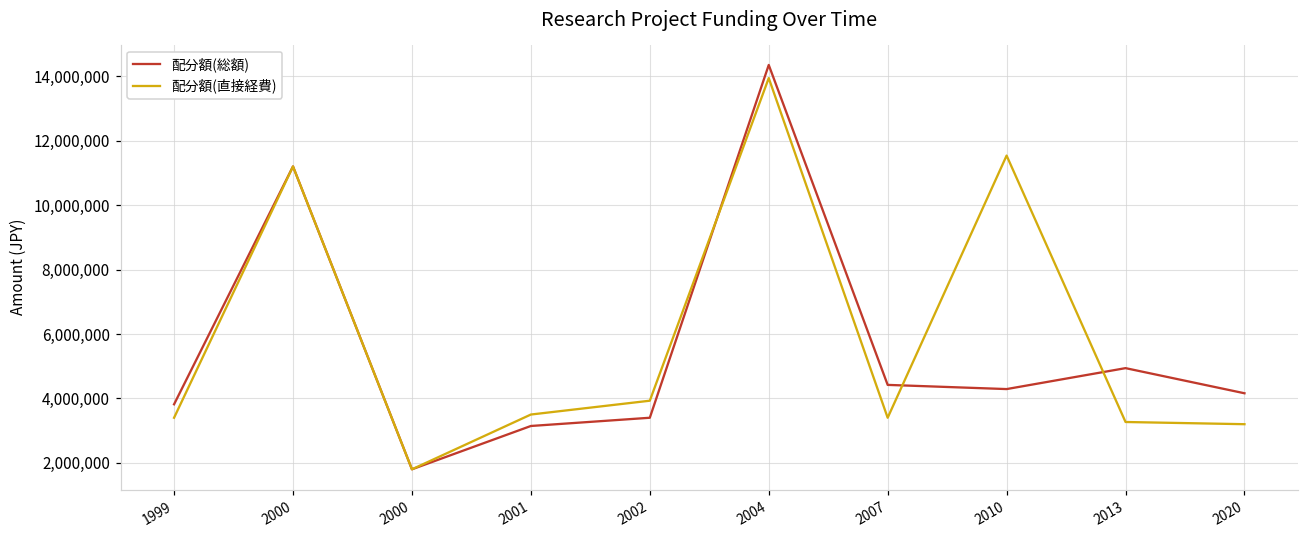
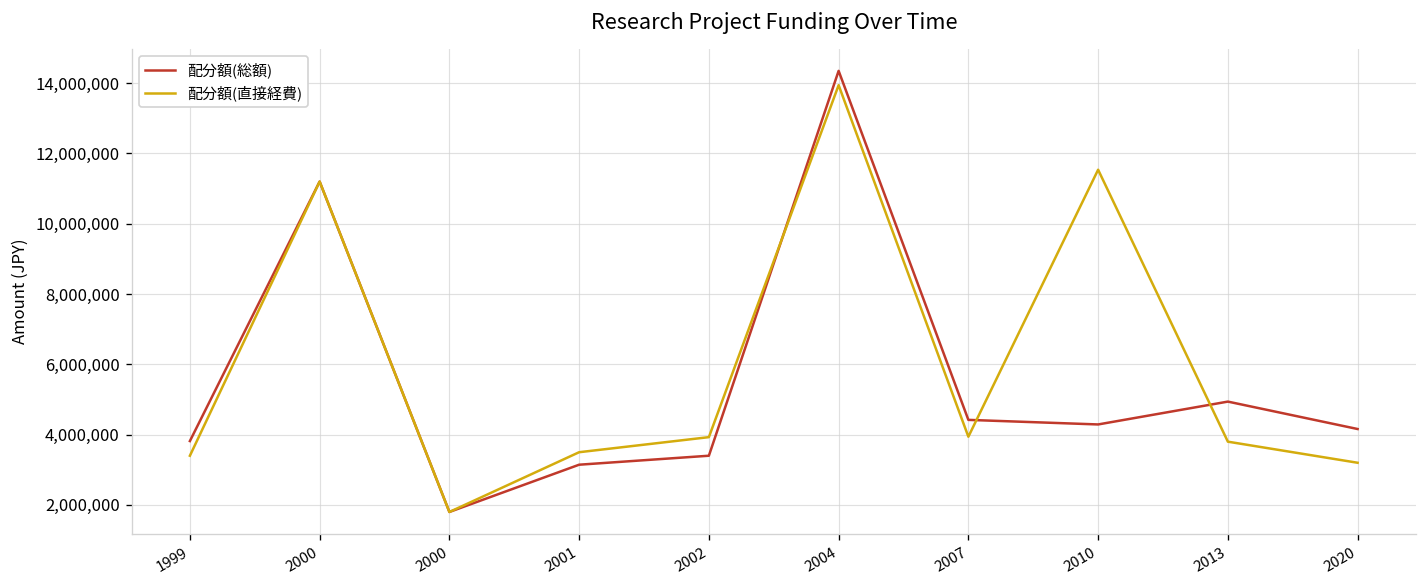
  {
    "配分額(総額)": {
      "1999": "3,800,000",
      "2001": "3,100,000",
      "2002": "3,400,000",
      "2004": "14,400,000",
      "2007": "4,400,000",
      "2010": "4,300,000",
      "2013": "4,900,000",
      "2020": "4,200,000"
    },
    "配分額(直接経費)": {
      "1999": "3,400,000",
      "2001": "3,500,000",
      "2002": "3,900,000",
      "2004": "13,900,000",
-     "2007": "3,400,000",
+     "2007": "3,900,000",
      "2010": "11,500,000",
-     "2013": "3,300,000",
+     "2013": "3,800,000",
      "2020": "3,200,000"
    }
  }
